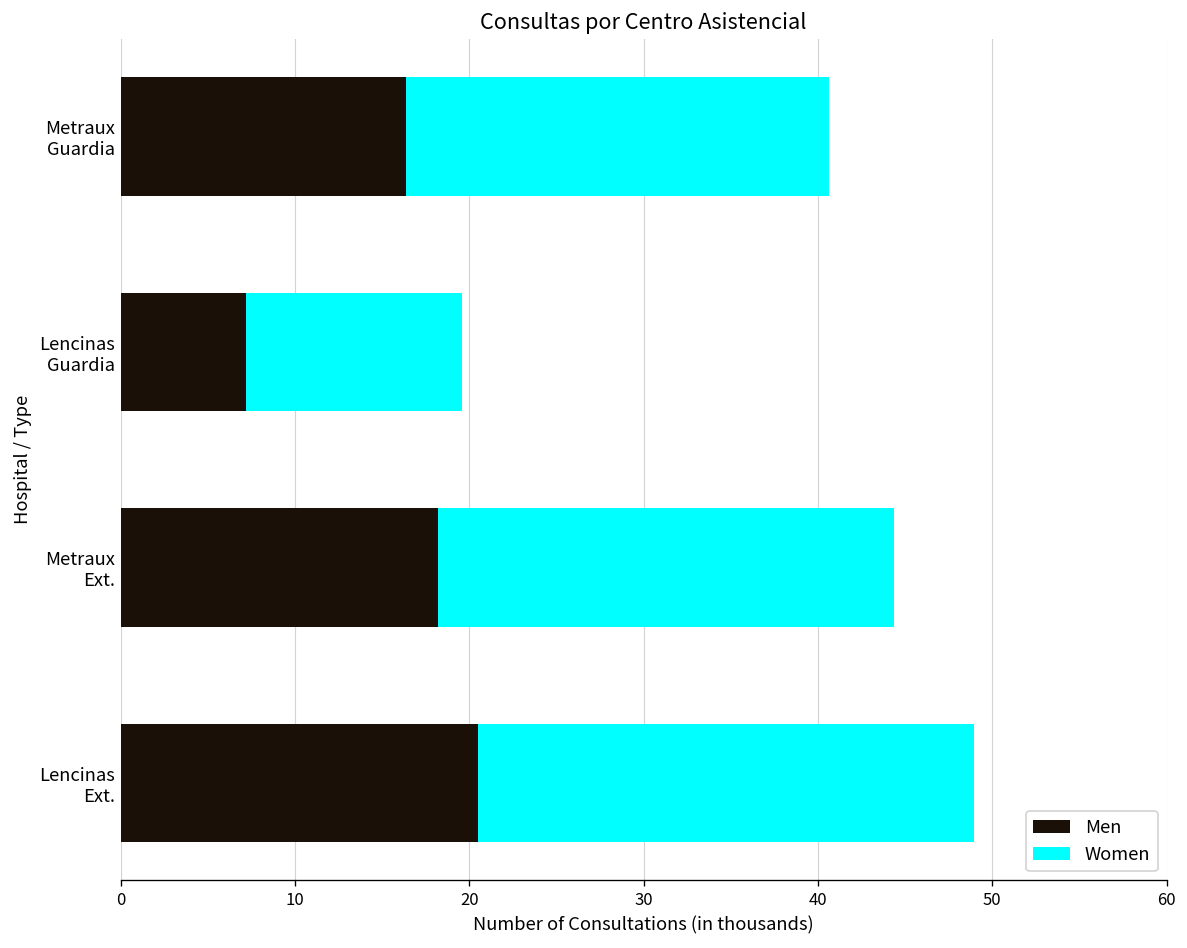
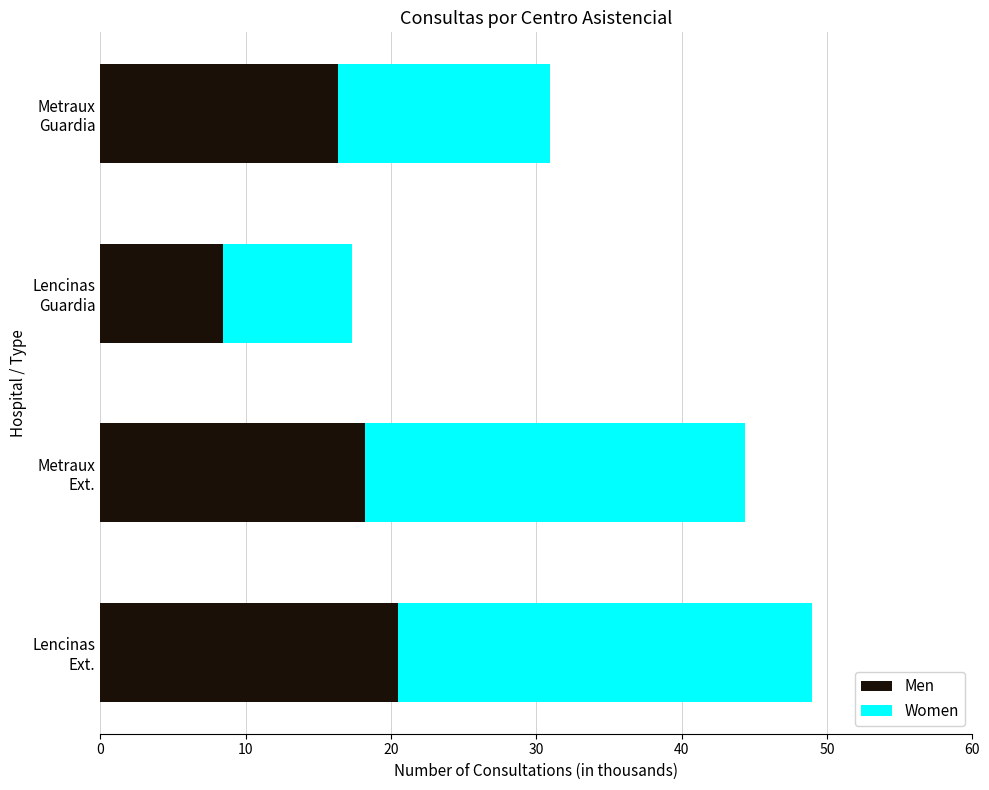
  {
    "Men": {
      "Metraux Guardia": 16.4,
-     "Lencinas Guardia": 7.2,
+     "Lencinas Guardia": 8.5,
      "Metraux Ext.": 18.2,
      "Lencinas Ext.": 20.5
    },
    "Women": {
-     "Metraux Guardia": 24.3,
-     "Lencinas Guardia": 12.4,
+     "Metraux Guardia": 14.6,
+     "Lencinas Guardia": 8.8,
      "Metraux Ext.": 26.1,
      "Lencinas Ext.": 28.5
    }
  }
